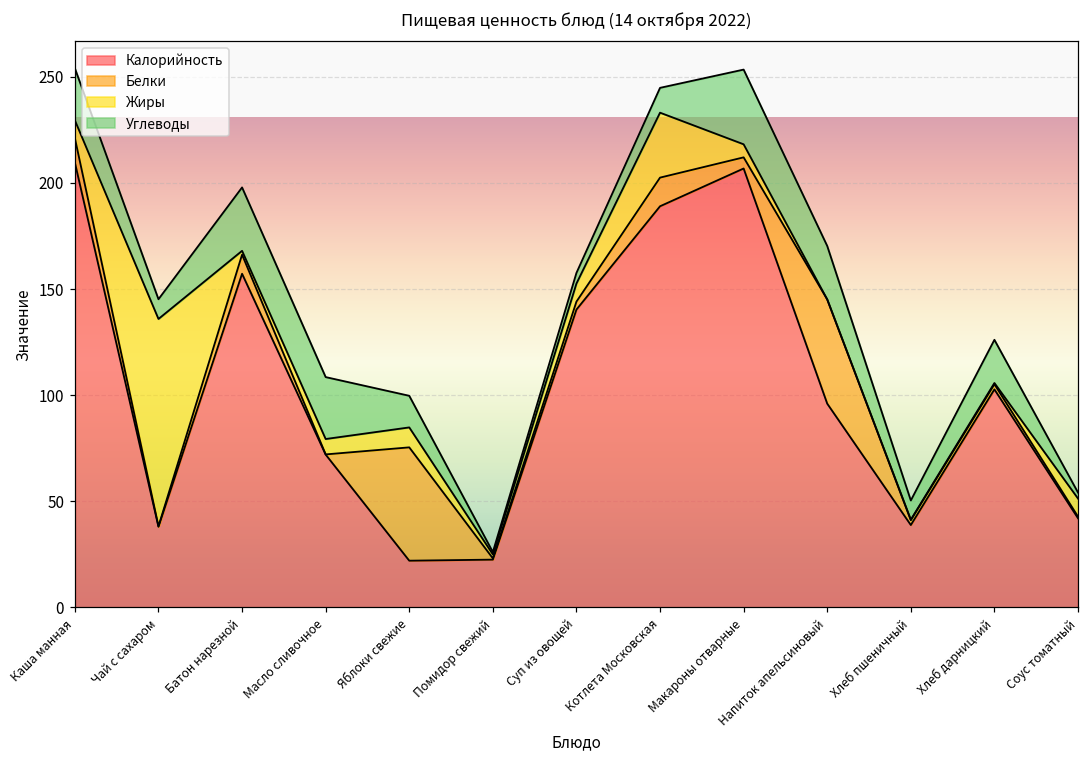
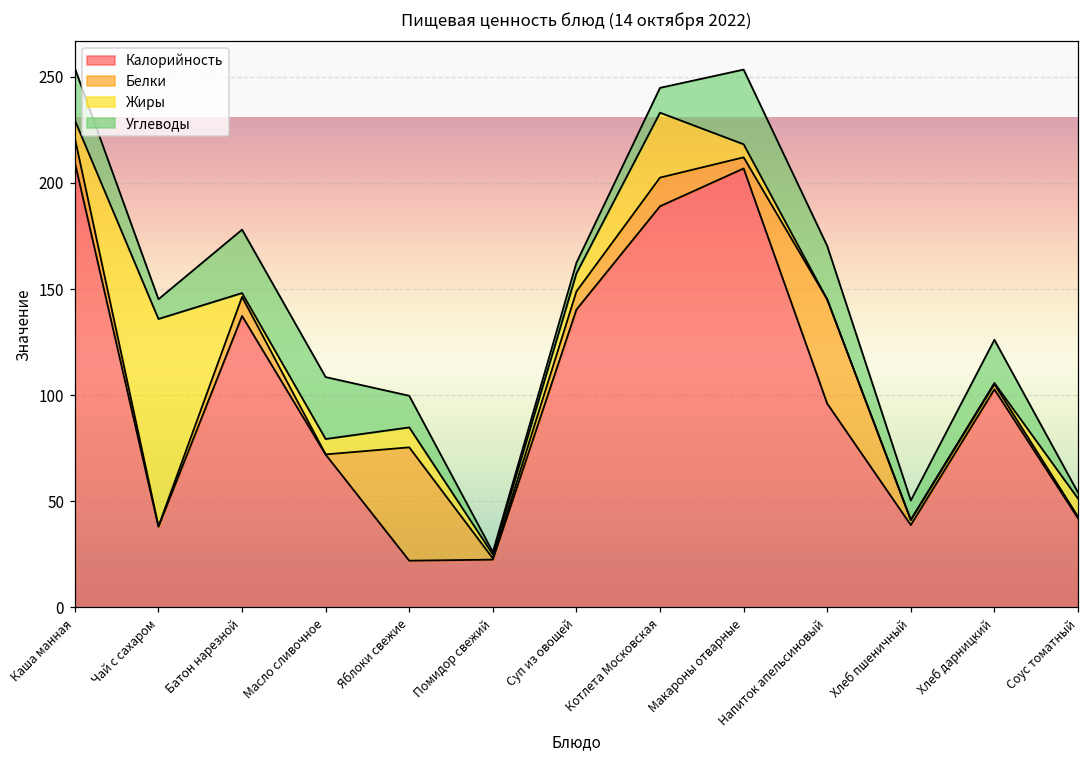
  {
    "Калорийность": {
      "Каша манная": 210,
-     "Батон нарезной": 157,
+     "Батон нарезной": 137,
      "Яблоки свежие": 22,
      "Суп из овощей": 140,
      "Котлета Московская": 189,
      "Макароны отварные": 207,
      "Напиток апельсиновый": 96,
      "Хлеб пшеничный": 39,
      "Хлеб дарницкий": 103
    },
    "Белки": {
      "Каша манная": 12,
      "Батон нарезной": 9,
      "Яблоки свежие": 53,
-     "Суп из овощей": 4,
+     "Суп из овощей": 9,
      "Котлета Московская": 14,
      "Макароны отварные": 5
    },
    "Жиры": {
      "Каша манная": 8,
      "Чай с сахаром": 98,
      "Батон нарезной": 2,
      "Масло сливочное": 7,
      "Яблоки свежие": 9,
      "Суп из овощей": 9,
      "Котлета Московская": 31,
      "Макароны отварные": 6,
      "Соус томатный": 9
    },
    "Углеводы": {
      "Каша манная": 25,
      "Чай с сахаром": 9,
      "Батон нарезной": 30,
      "Масло сливочное": 29,
      "Яблоки свежие": 15,
      "Суп из овощей": 5,
      "Котлета Московская": 12,
      "Макароны отварные": 35,
      "Напиток апельсиновый": 25,
      "Хлеб пшеничный": 9,
      "Хлеб дарницкий": 20,
      "Соус томатный": 3
    }
  }
